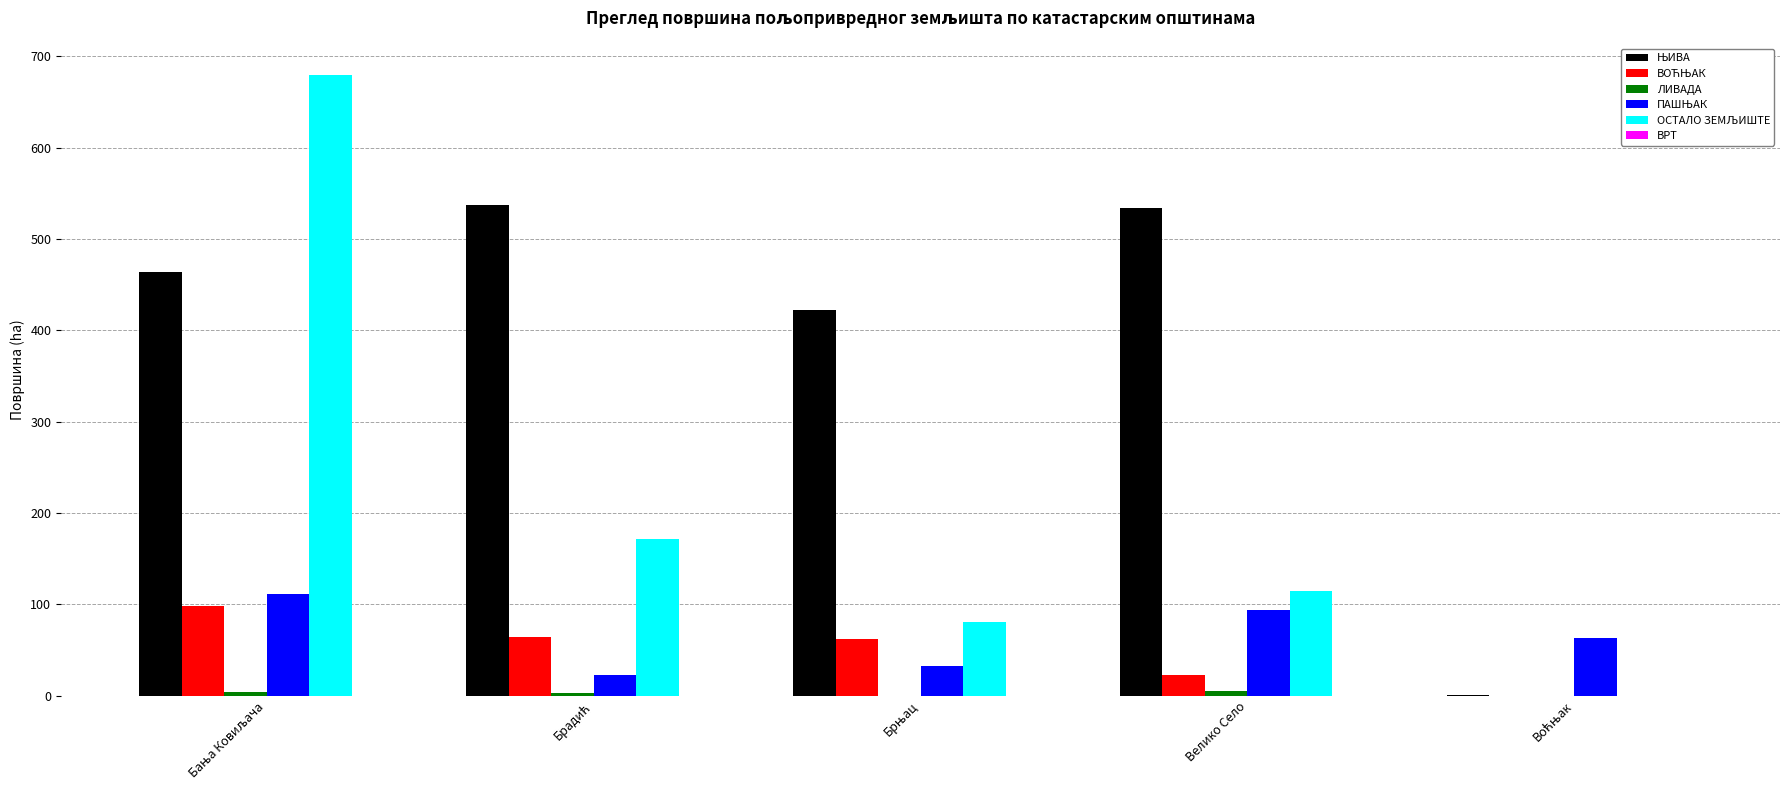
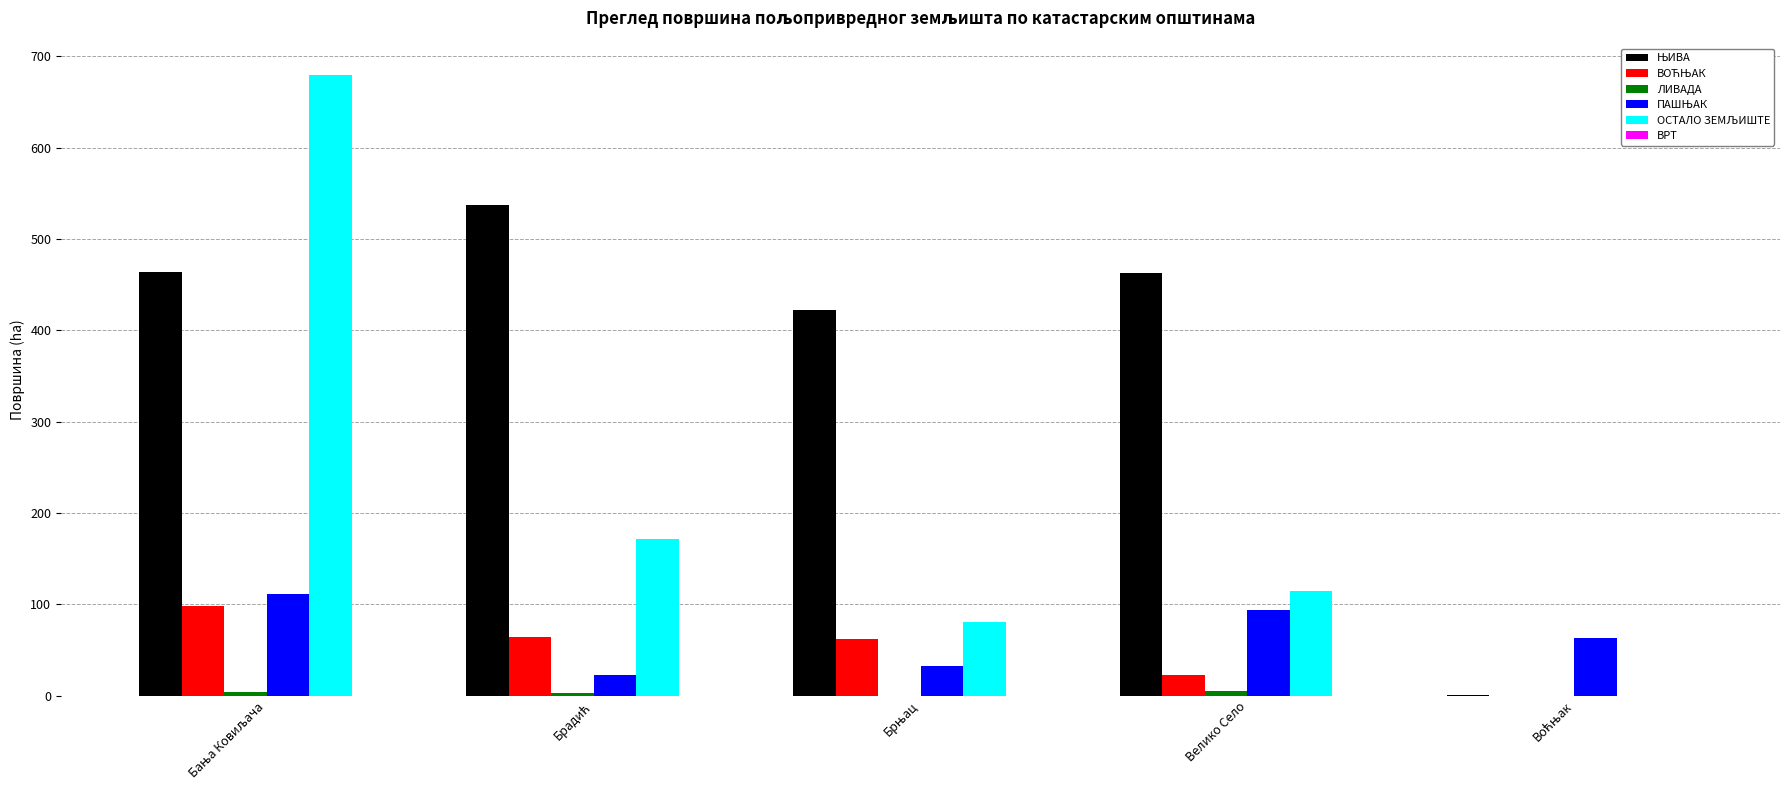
  {
    "ЊИВА": {
      "Бања Ковиљача": 460,
      "Брадић": 540,
      "Брњац": 420,
-     "Велико Село": 530
+     "Велико Село": 460
    },
    "ВОЋЊАК": {
      "Бања Ковиљача": 100,
      "Брадић": 60,
      "Брњац": 60,
      "Велико Село": 20
    },
    "ЛИВАДА": {
      "Бања Ковиљача": 0,
      "Брадић": 0,
      "Брњац": 0,
      "Велико Село": 0,
      "Воћњак": 0
    },
    "ПАШЊАК": {
      "Бања Ковиљача": 110,
      "Брадић": 20,
      "Брњац": 30,
      "Велико Село": 90,
      "Воћњак": 60
    },
    "ОСТАЛО ЗЕМЉИШТЕ": {
      "Бања Ковиљача": 680,
      "Брадић": 170,
      "Брњац": 80,
      "Велико Село": 110
    },
    "ВРТ": {
      "Бања Ковиљача": 0,
      "Брадић": 0,
      "Брњац": 0,
      "Велико Село": 0,
      "Воћњак": 0
    }
  }
